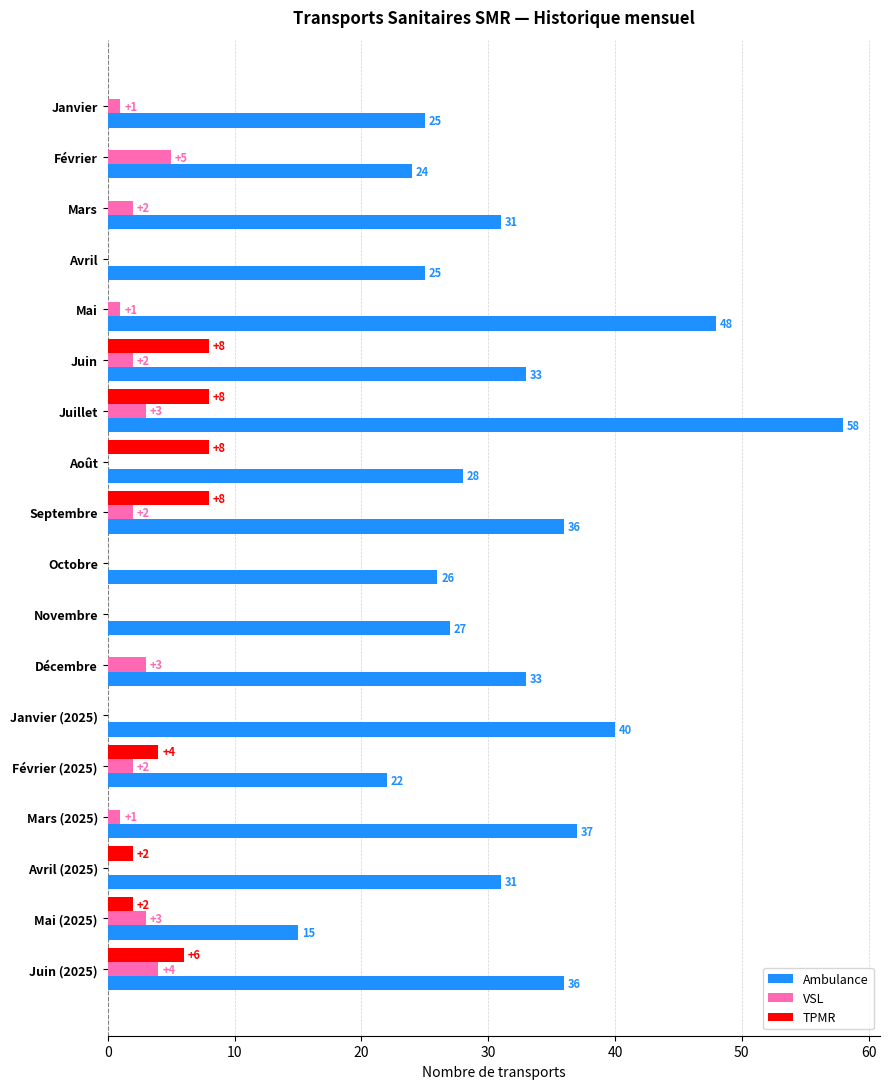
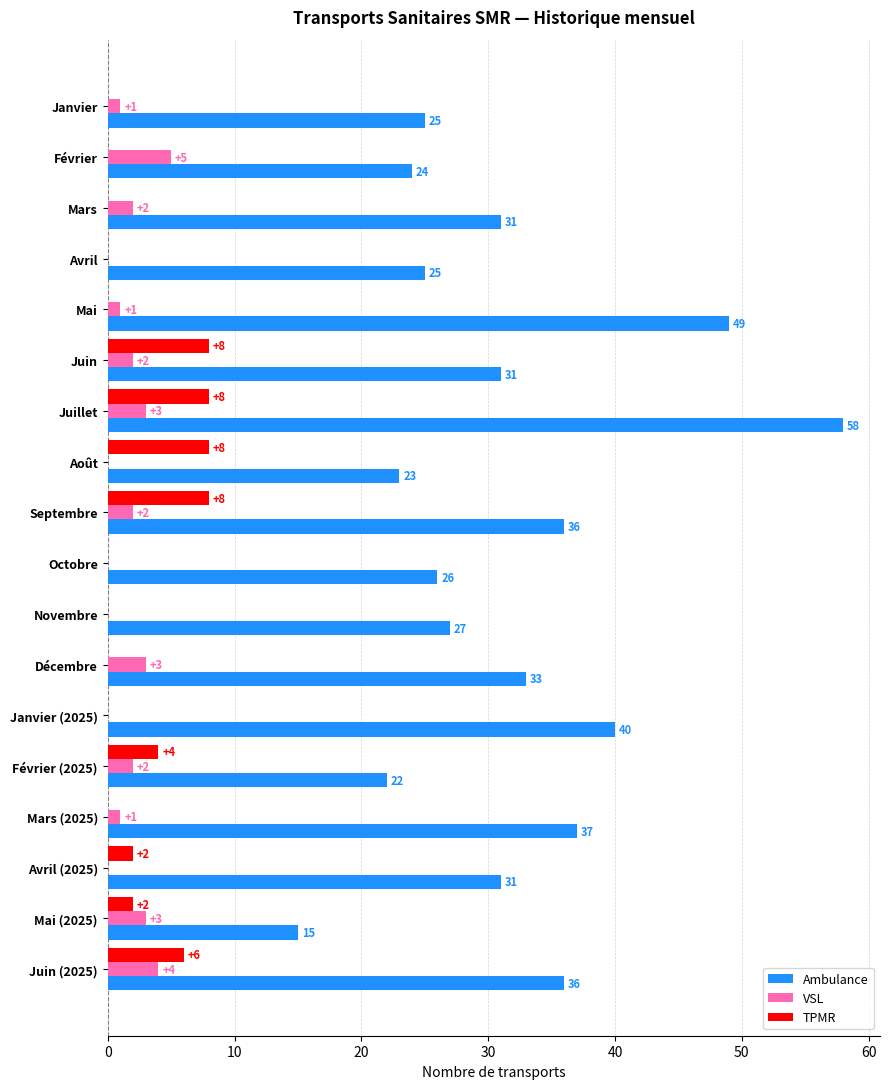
  {
    "Ambulance": {
      "Janvier": "25",
      "Février": "24",
      "Mars": "31",
      "Avril": "25",
-     "Mai": "48",
-     "Juin": "33",
+     "Mai": "49",
+     "Juin": "31",
      "Juillet": "58",
-     "Août": "28",
+     "Août": "23",
      "Septembre": "36",
      "Octobre": "26",
      "Novembre": "27",
      "Décembre": "33",
      "Janvier (2025)": "40",
      "Février (2025)": "22",
      "Mars (2025)": "37",
      "Avril (2025)": "31",
      "Mai (2025)": "15",
      "Juin (2025)": "36"
    },
    "VSL": {
      "Janvier": "+1",
      "Février": "+5",
      "Mars": "+2",
      "Mai": "+1",
      "Juin": "+2",
      "Juillet": "+3",
      "Septembre": "+2",
      "Décembre": "+3",
      "Février (2025)": "+2",
      "Mars (2025)": "+1",
      "Mai (2025)": "+3",
      "Juin (2025)": "+4"
    },
    "TPMR": {
      "Juin": "+8",
      "Juillet": "+8",
      "Août": "+8",
      "Septembre": "+8",
      "Février (2025)": "+4",
      "Avril (2025)": "+2",
      "Mai (2025)": "+2",
      "Juin (2025)": "+6"
    }
  }
